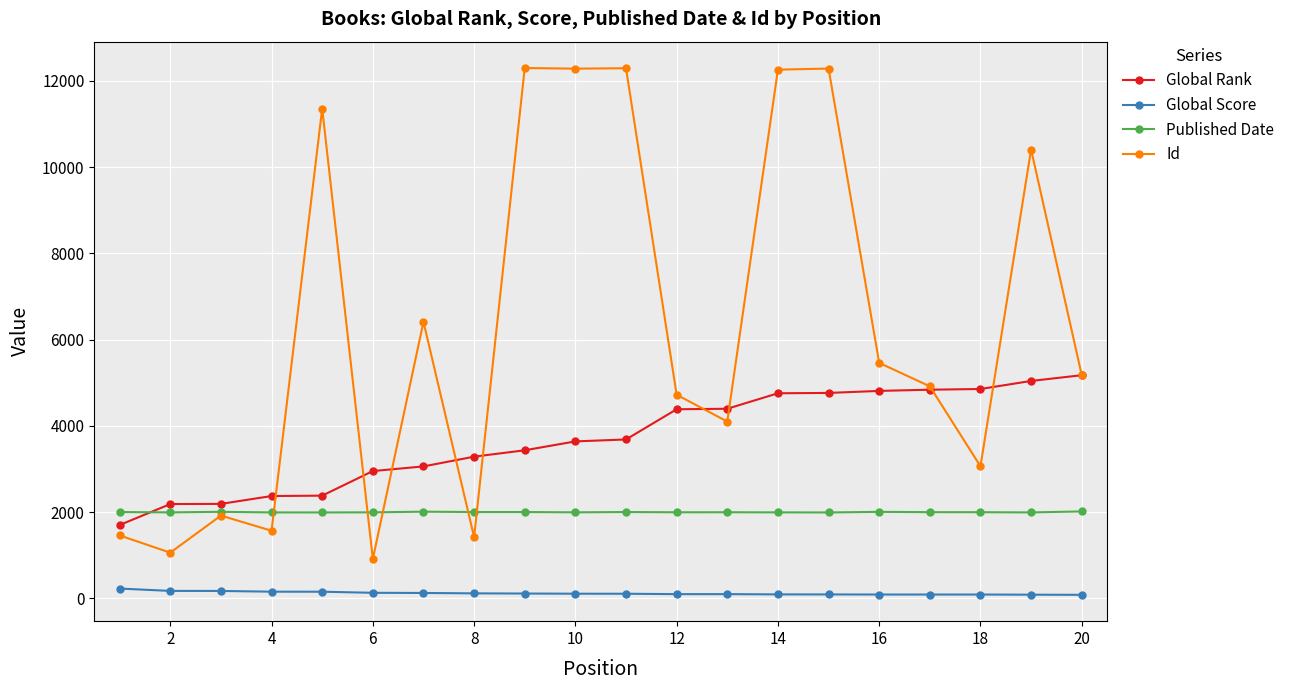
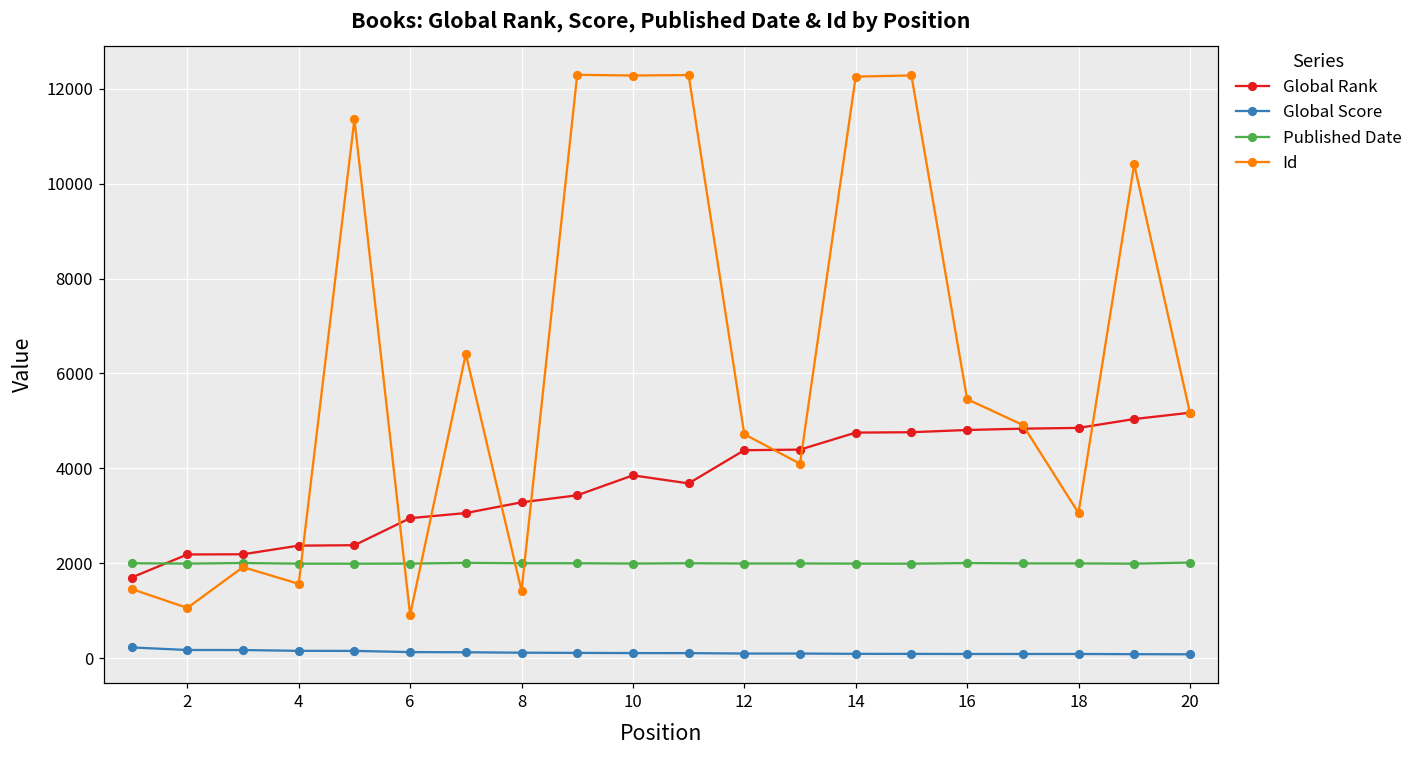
  {
    "Global Rank": {
      "2": 2200,
      "4": 2400,
      "6": 3000,
      "8": 3300,
-     "10": 3600,
+     "10": 3900,
      "12": 4400,
      "14": 4800,
      "16": 4800,
      "18": 4900
    },
    "Global Score": {
      "2": 200,
      "4": 200,
      "6": 100,
      "8": 100,
      "10": 100,
      "12": 100,
      "14": 100,
      "16": 100,
      "18": 100,
      "20": 100
    },
    "Published Date": {
      "2": 2000,
      "4": 2000,
      "6": 2000,
      "8": 2000,
      "10": 2000,
      "12": 2000,
      "14": 2000,
      "16": 2000,
      "18": 2000,
      "20": 2000
    },
    "Id": {
      "2": 1100,
      "4": 1600,
      "6": 900,
      "8": 1400,
      "10": 12300,
      "12": 4700,
      "14": 12300,
      "16": 5500,
      "18": 3100
    }
  }
